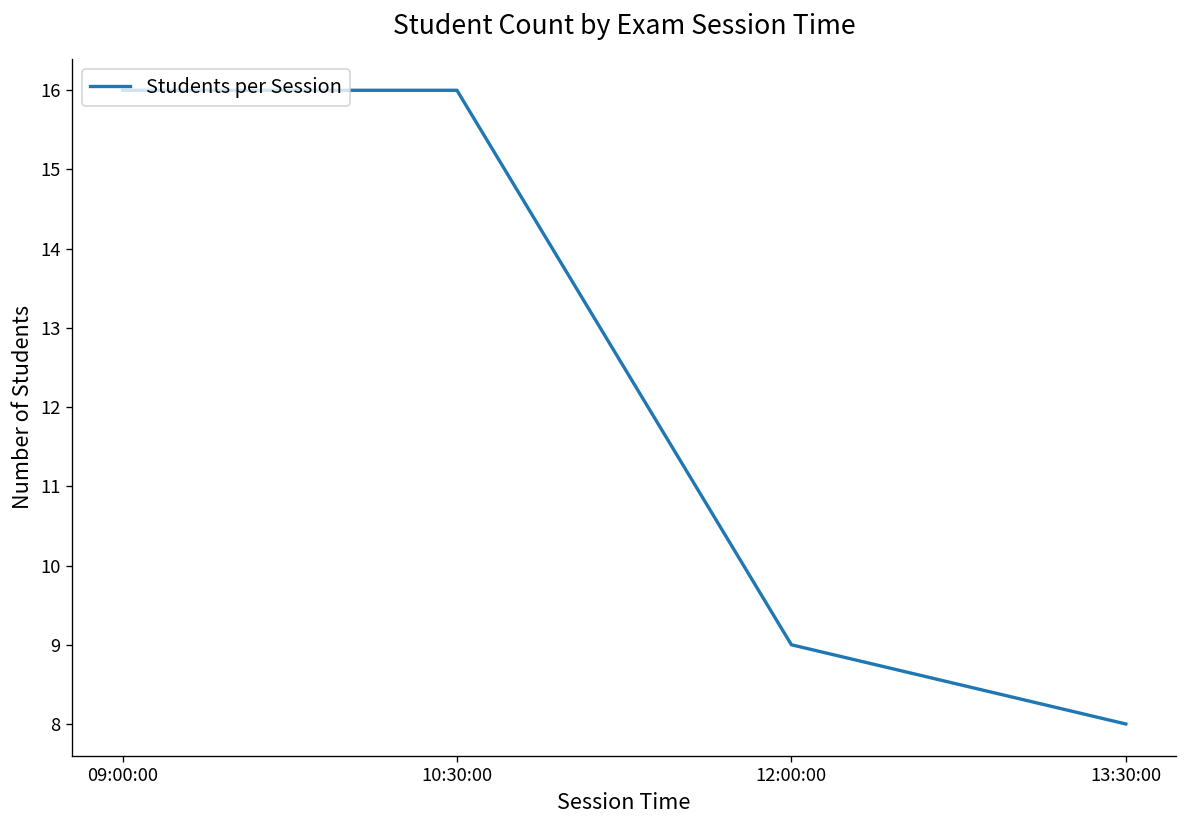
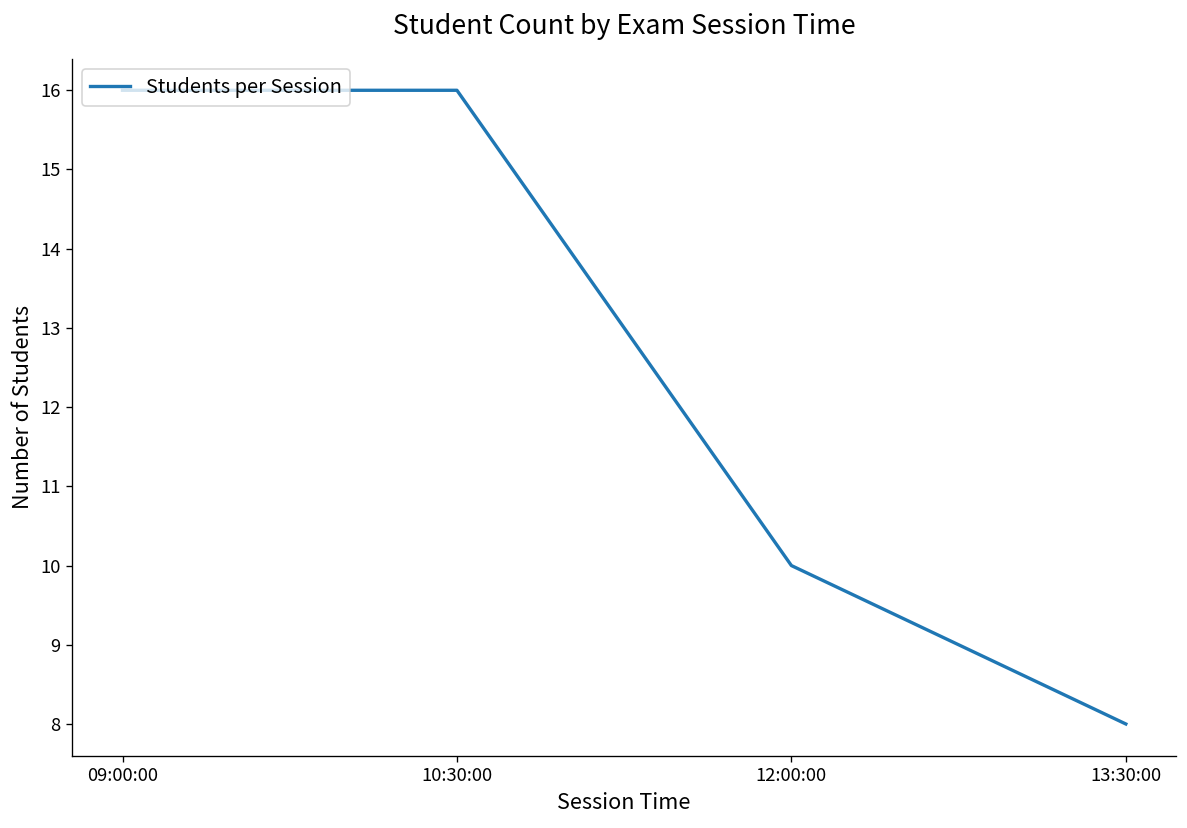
  {
    "10:30:00": 16,
-   "12:00:00": 9,
+   "12:00:00": 10,
    "13:30:00": 8
  }
